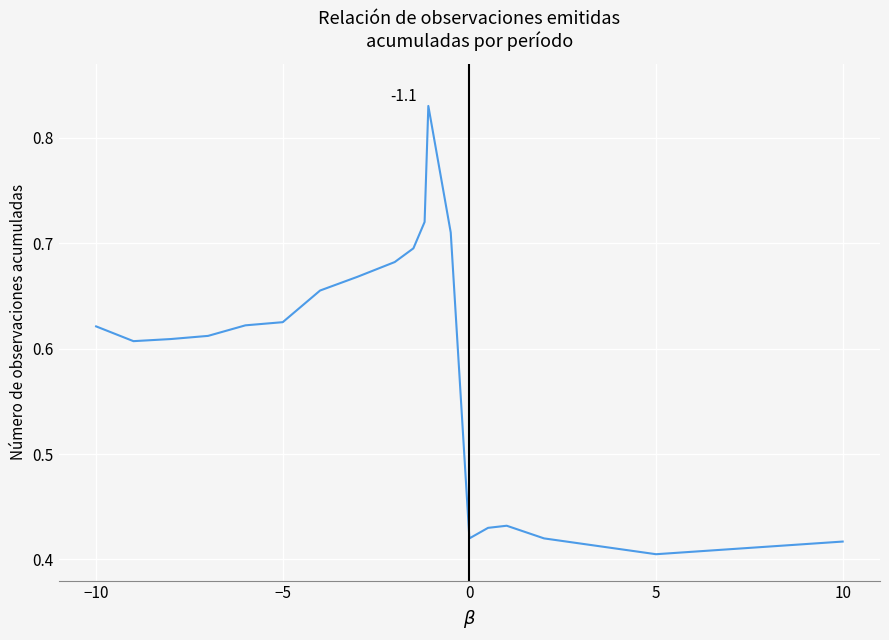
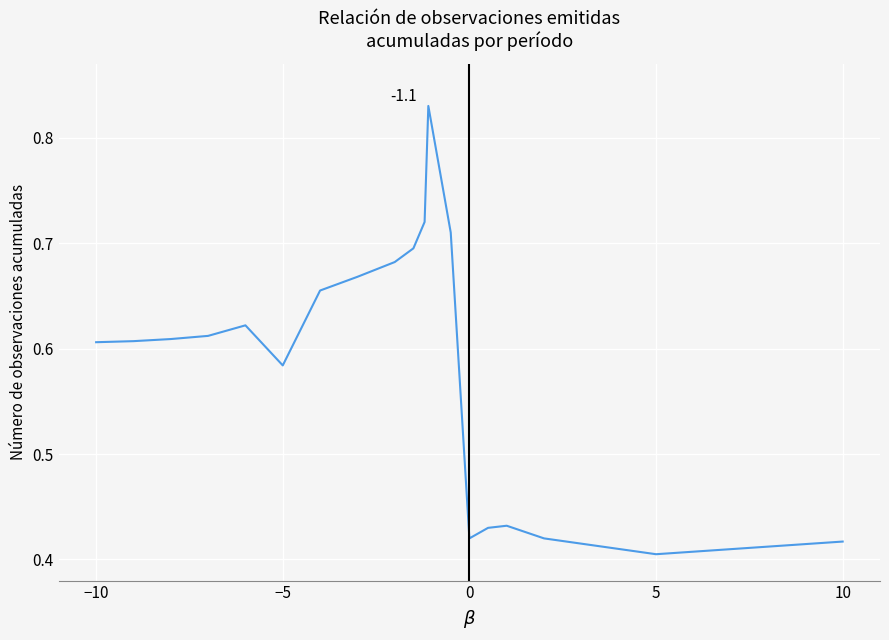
  {
-   "−10": 0.621,
-   "−5": 0.625,
+   "−10": 0.606,
+   "−5": 0.584,
    "0": 0.420,
    "5": 0.405,
    "10": 0.417
  }
